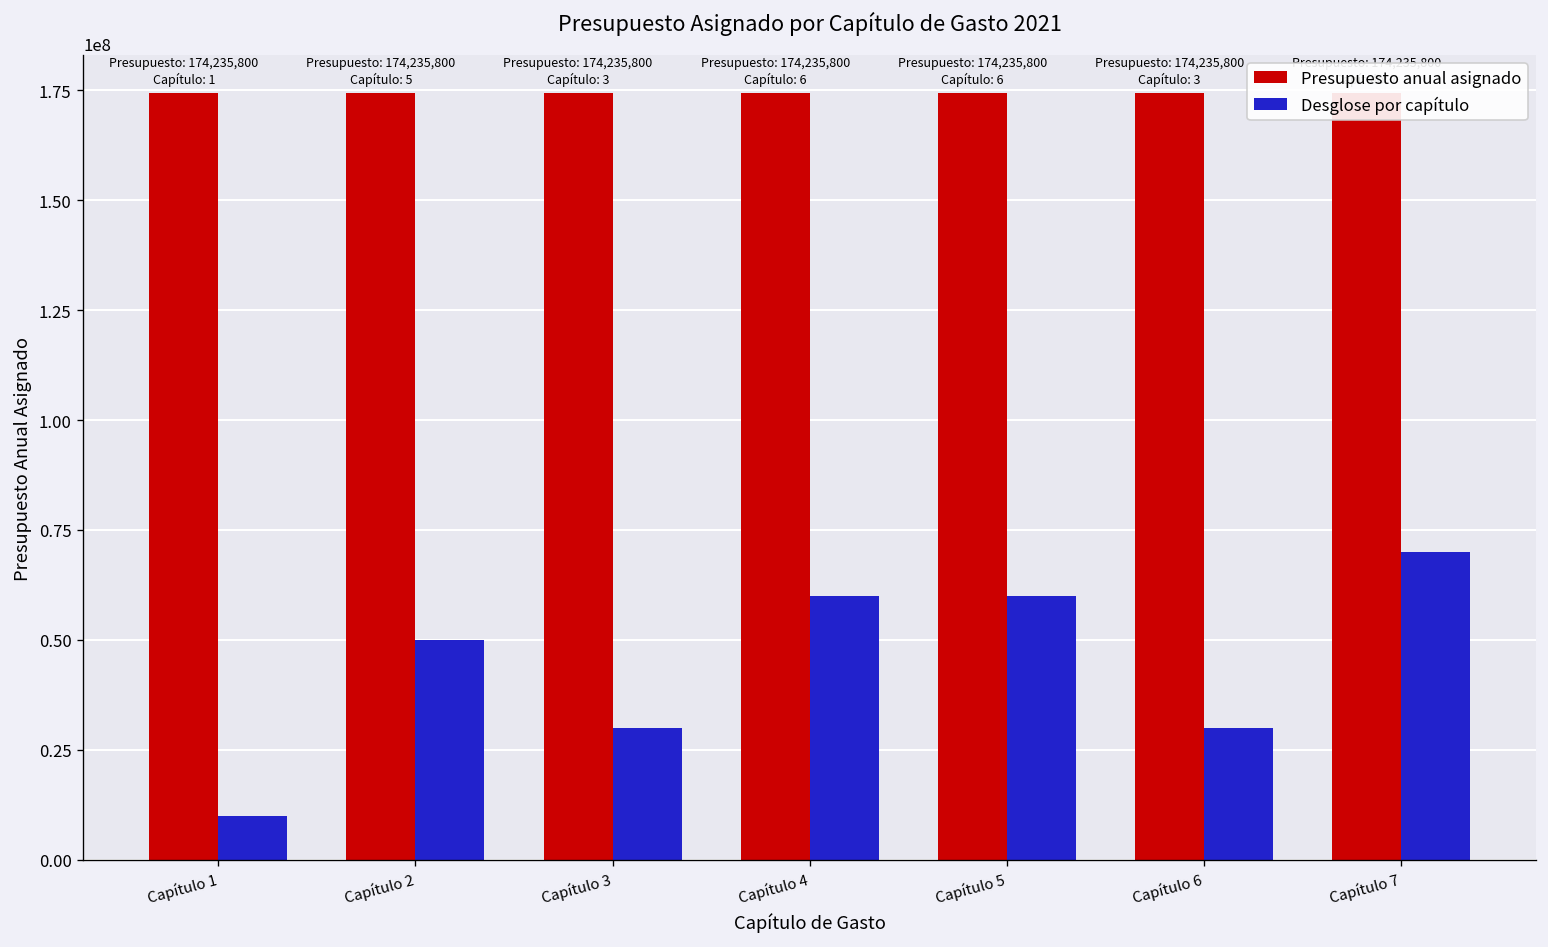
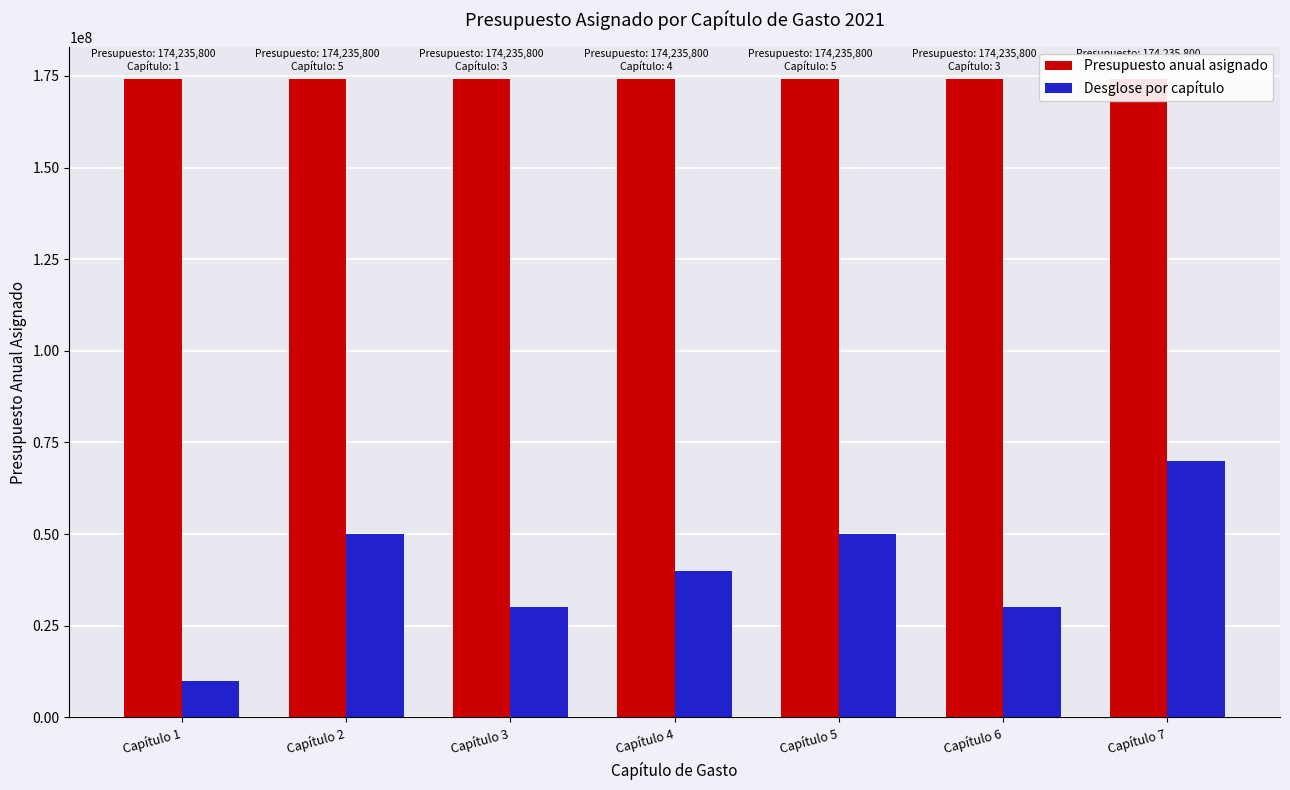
  {
    "Presupuesto anual asignado": {
      "Capítulo 1": "174,235,800",
      "Capítulo 2": "174,235,800",
      "Capítulo 3": "174,235,800",
      "Capítulo 4": "174,235,800",
      "Capítulo 5": "174,235,800",
      "Capítulo 6": "174,235,800"
    },
    "Desglose por capítulo": {
-     "Capítulo 4": "6",
-     "Capítulo 5": "6"
+     "Capítulo 4": "4",
+     "Capítulo 5": "5"
    }
  }
